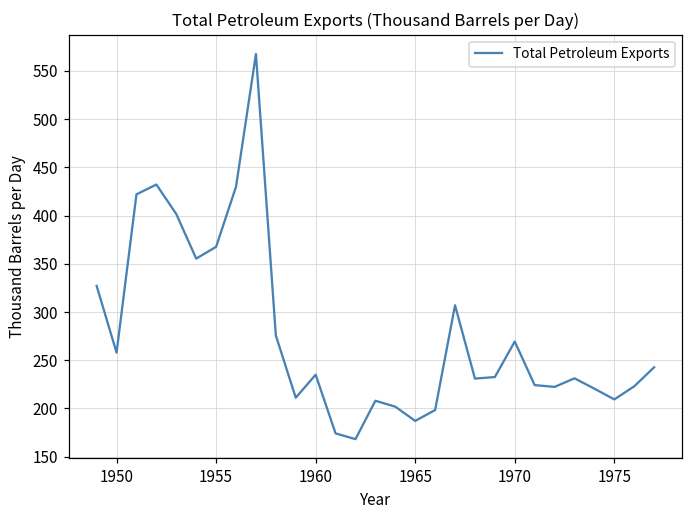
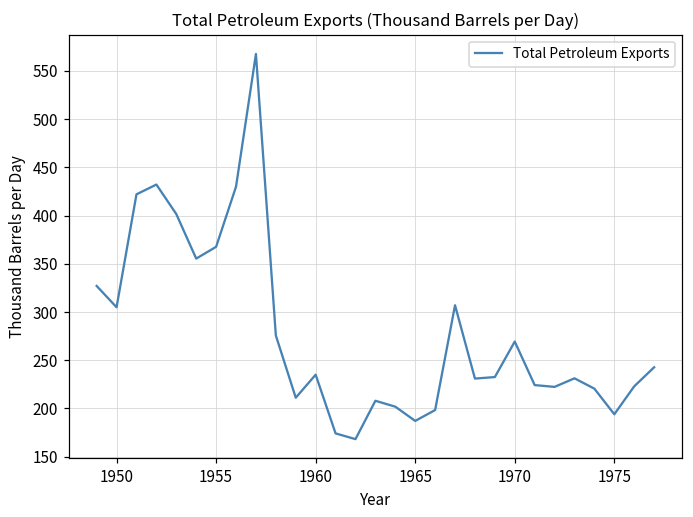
  {
-   "1950": 260,
+   "1950": 300,
    "1955": 370,
    "1960": 240,
    "1965": 190,
    "1970": 270,
-   "1975": 210
+   "1975": 190
  }
